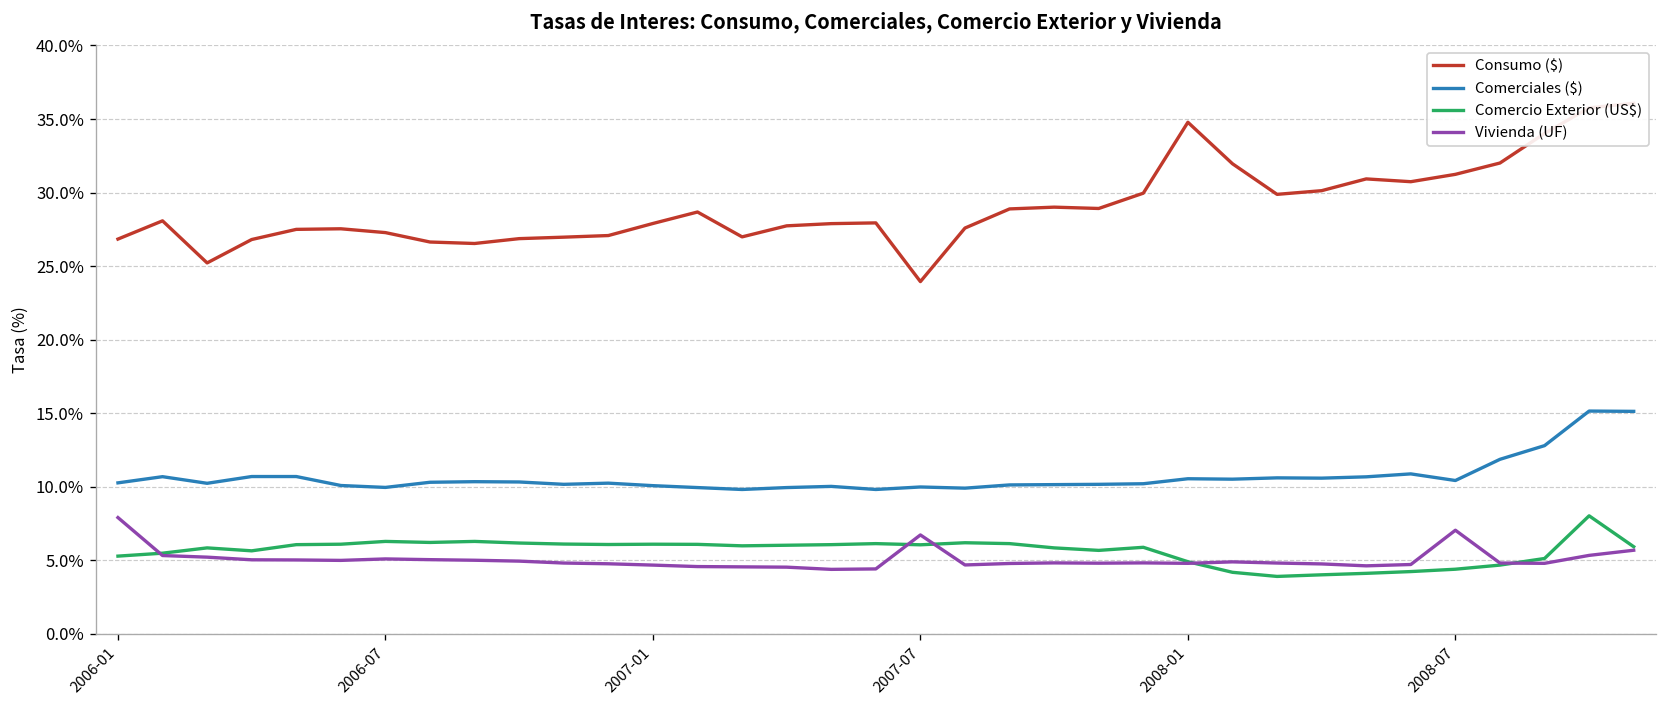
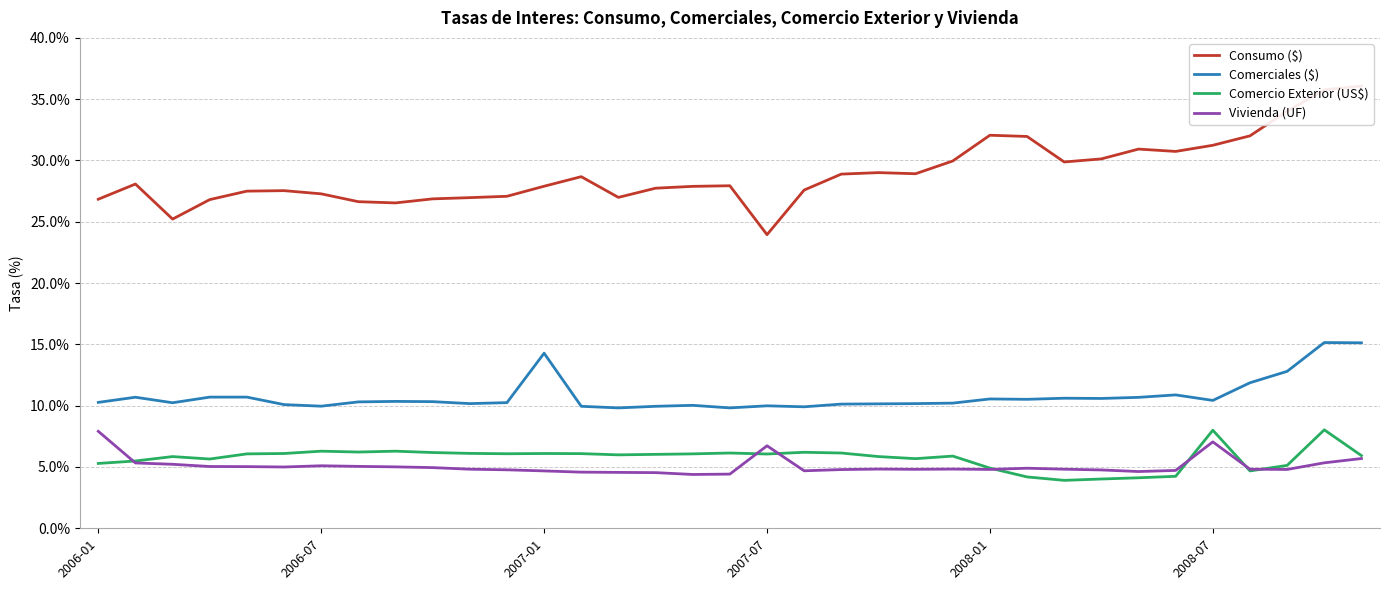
  {
    "Consumo ($)": {
      "2006-01": "26.8%",
      "2006-07": "27.3%",
      "2007-01": "27.9%",
      "2007-07": "24.0%",
-     "2008-01": "34.8%",
+     "2008-01": "32.1%",
      "2008-07": "31.2%"
    },
    "Comerciales ($)": {
      "2006-01": "10.3%",
      "2006-07": "10.0%",
-     "2007-01": "10.1%",
+     "2007-01": "14.3%",
      "2007-07": "10.0%",
      "2008-01": "10.6%",
      "2008-07": "10.4%"
    },
    "Comercio Exterior (US$)": {
      "2006-01": "5.3%",
      "2006-07": "6.3%",
      "2007-01": "6.1%",
      "2007-07": "6.1%",
-     "2008-07": "4.4%"
+     "2008-07": "8.0%"
    },
    "Vivienda (UF)": {
      "2006-01": "7.9%",
      "2006-07": "5.1%",
      "2007-01": "4.7%",
      "2007-07": "6.7%",
      "2008-07": "7.1%"
    }
  }
